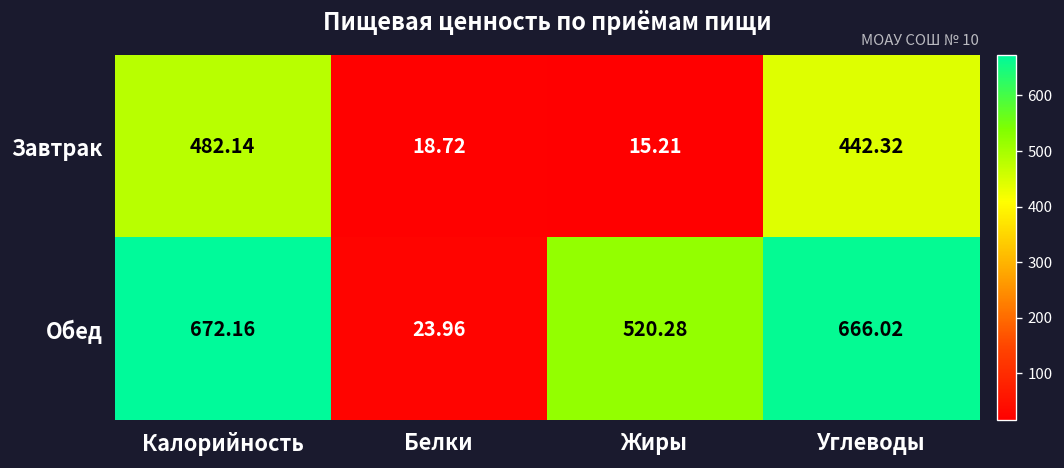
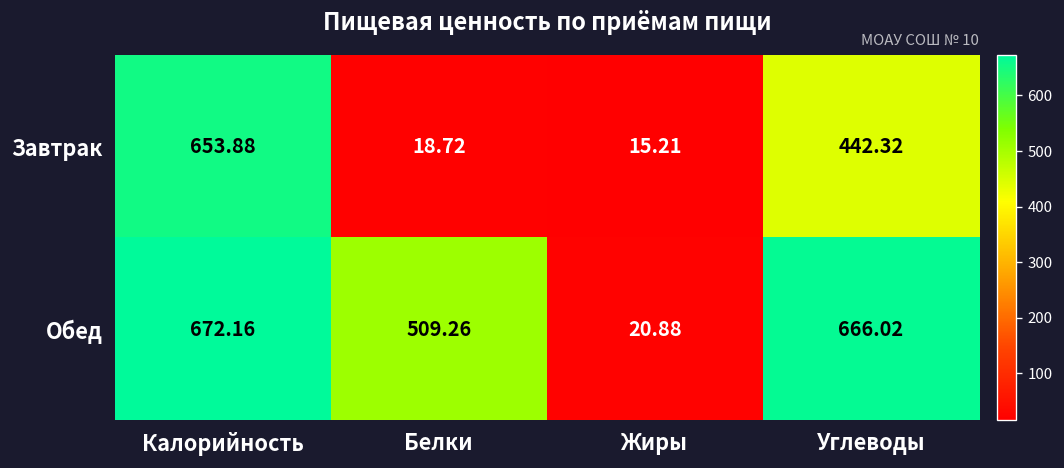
  {
    "Завтрак": {
-     "Калорийность": 482.14,
+     "Калорийность": 653.88,
      "Белки": 18.72,
      "Жиры": 15.21,
      "Углеводы": 442.32
    },
    "Обед": {
      "Калорийность": 672.16,
-     "Белки": 23.96,
-     "Жиры": 520.28,
+     "Белки": 509.26,
+     "Жиры": 20.88,
      "Углеводы": 666.02
    }
  }
